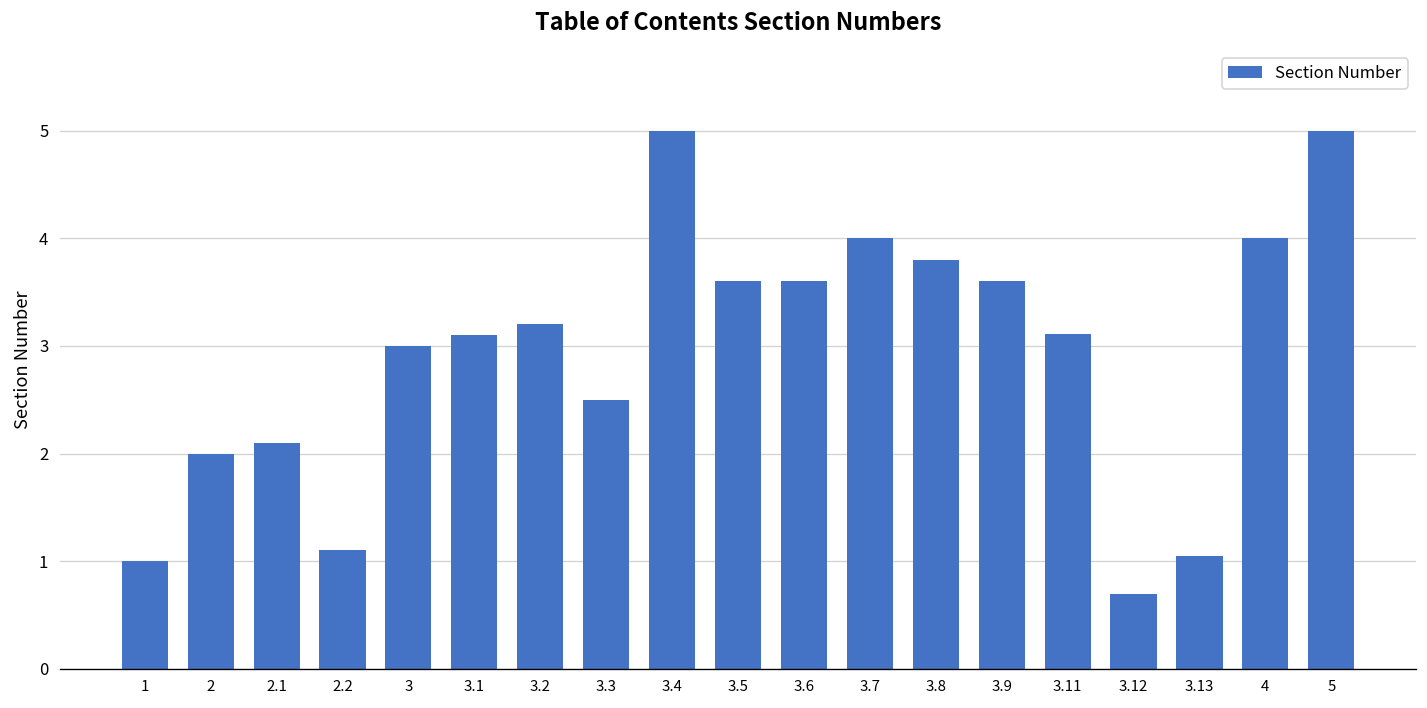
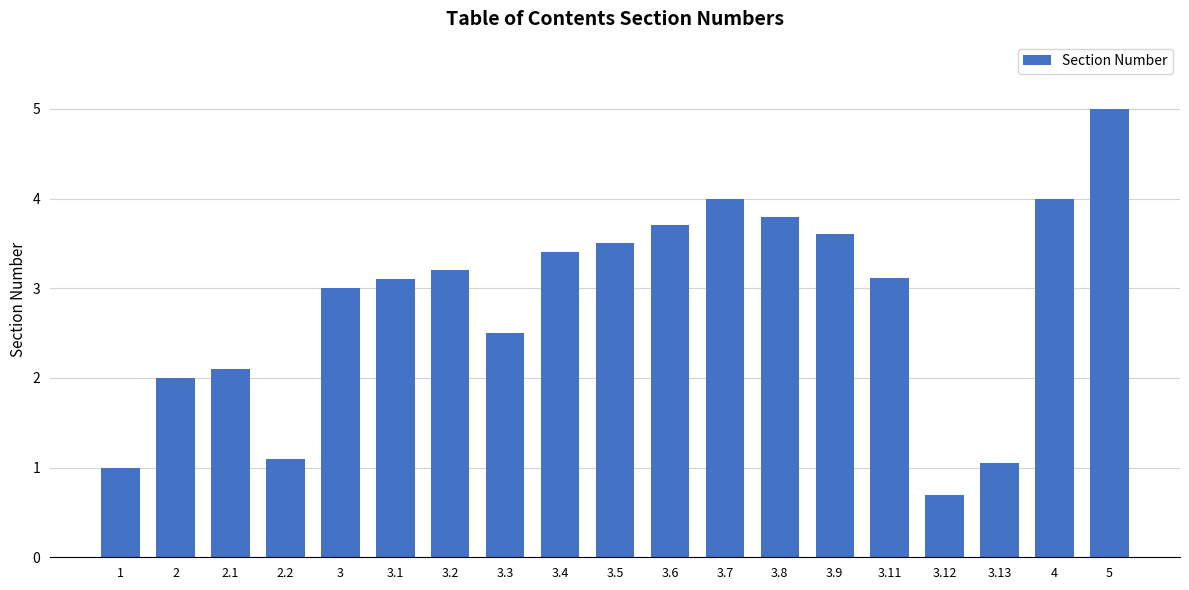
  {
    "1": 1.0,
    "2": 2.0,
    "2.1": 2.1,
    "2.2": 1.1,
    "3": 3.0,
    "3.1": 3.1,
    "3.2": 3.2,
    "3.3": 2.5,
-   "3.4": 5.0,
-   "3.5": 3.6,
-   "3.6": 3.6,
+   "3.4": 3.4,
+   "3.5": 3.5,
+   "3.6": 3.7,
    "3.7": 4.0,
    "3.8": 3.8,
    "3.9": 3.6,
    "3.11": 3.1,
    "3.12": 0.7,
    "3.13": 1.1,
    "4": 4.0,
    "5": 5.0
  }
